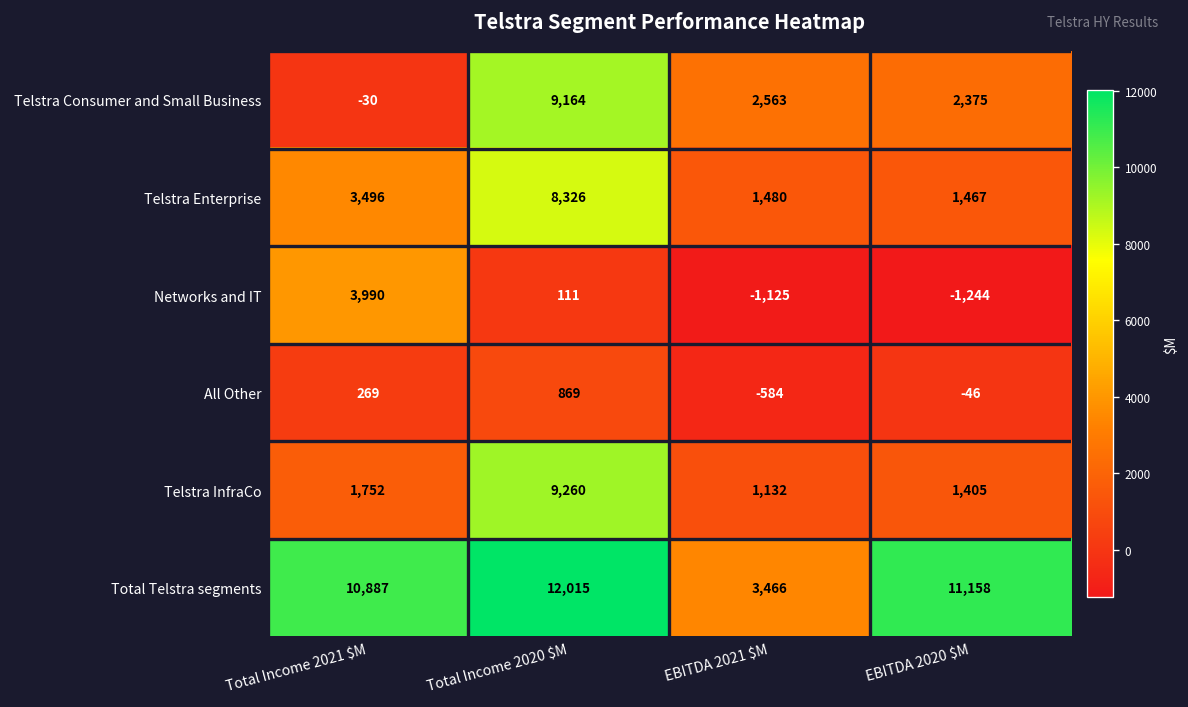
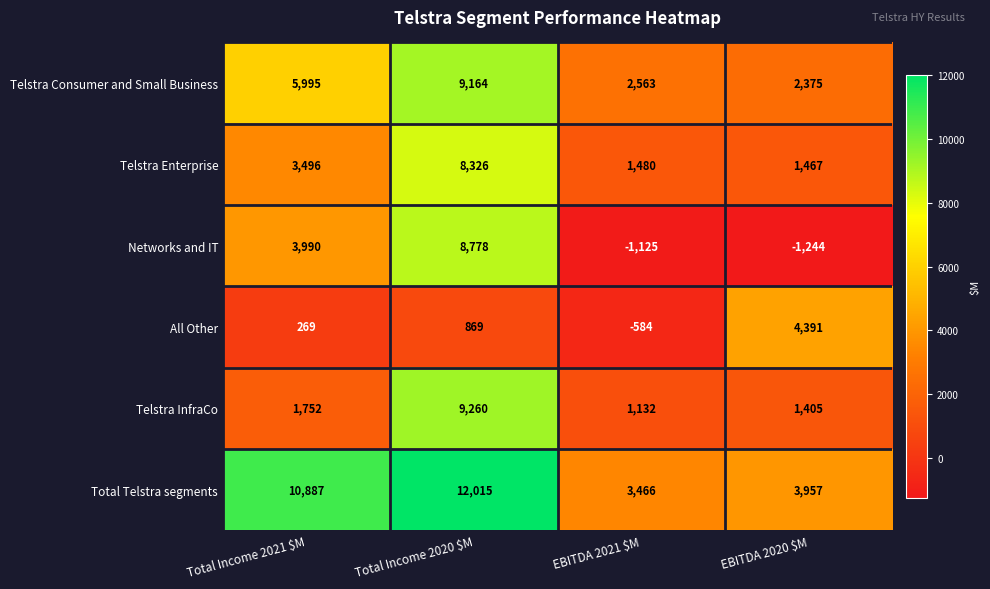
  {
    "Telstra Consumer and Small Business": {
-     "Total Income 2021 $M": "-30",
+     "Total Income 2021 $M": "5,995",
      "Total Income 2020 $M": "9,164",
      "EBITDA 2021 $M": "2,563",
      "EBITDA 2020 $M": "2,375"
    },
    "Telstra Enterprise": {
      "Total Income 2021 $M": "3,496",
      "Total Income 2020 $M": "8,326",
      "EBITDA 2021 $M": "1,480",
      "EBITDA 2020 $M": "1,467"
    },
    "Networks and IT": {
      "Total Income 2021 $M": "3,990",
-     "Total Income 2020 $M": "111",
+     "Total Income 2020 $M": "8,778",
      "EBITDA 2021 $M": "-1,125",
      "EBITDA 2020 $M": "-1,244"
    },
    "All Other": {
      "Total Income 2021 $M": "269",
      "Total Income 2020 $M": "869",
      "EBITDA 2021 $M": "-584",
-     "EBITDA 2020 $M": "-46"
+     "EBITDA 2020 $M": "4,391"
    },
    "Telstra InfraCo": {
      "Total Income 2021 $M": "1,752",
      "Total Income 2020 $M": "9,260",
      "EBITDA 2021 $M": "1,132",
      "EBITDA 2020 $M": "1,405"
    },
    "Total Telstra segments": {
      "Total Income 2021 $M": "10,887",
      "Total Income 2020 $M": "12,015",
      "EBITDA 2021 $M": "3,466",
-     "EBITDA 2020 $M": "11,158"
+     "EBITDA 2020 $M": "3,957"
    }
  }
